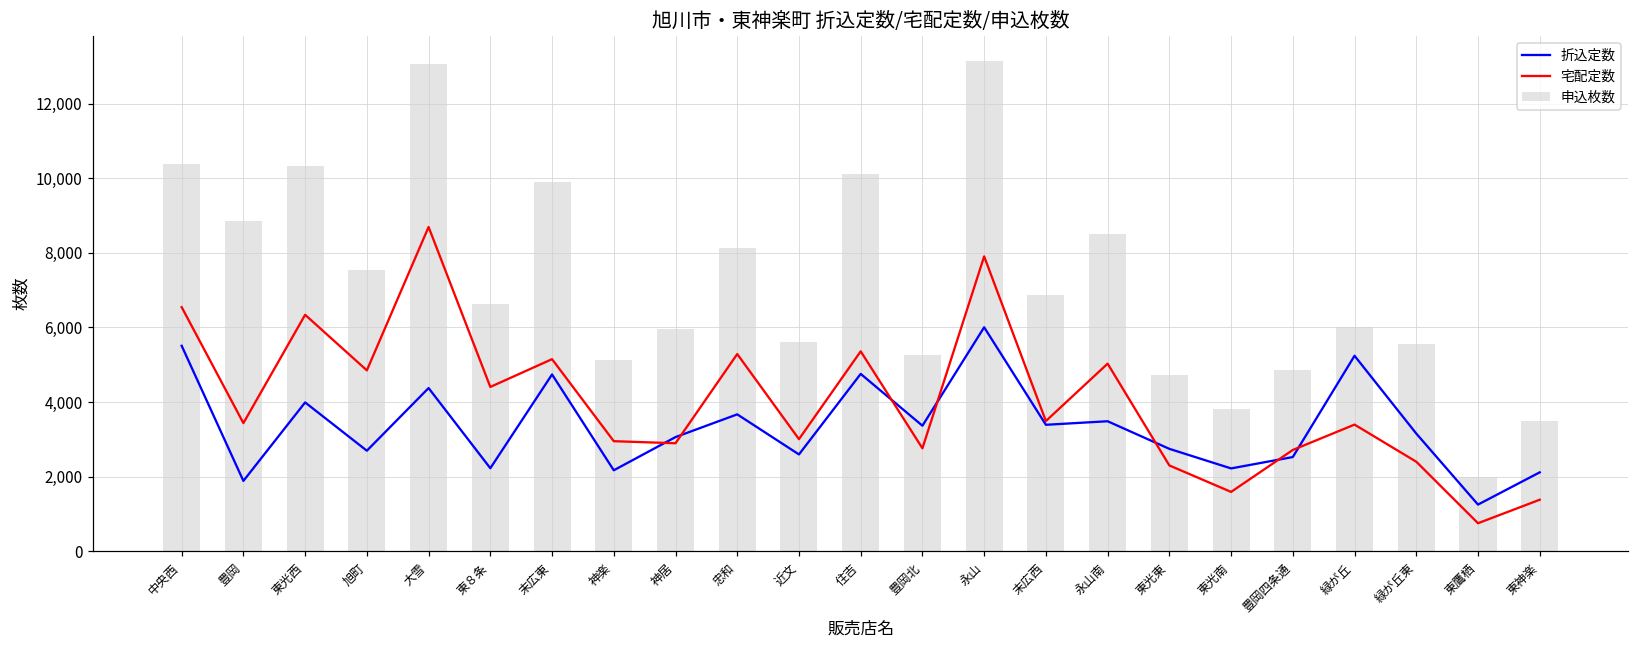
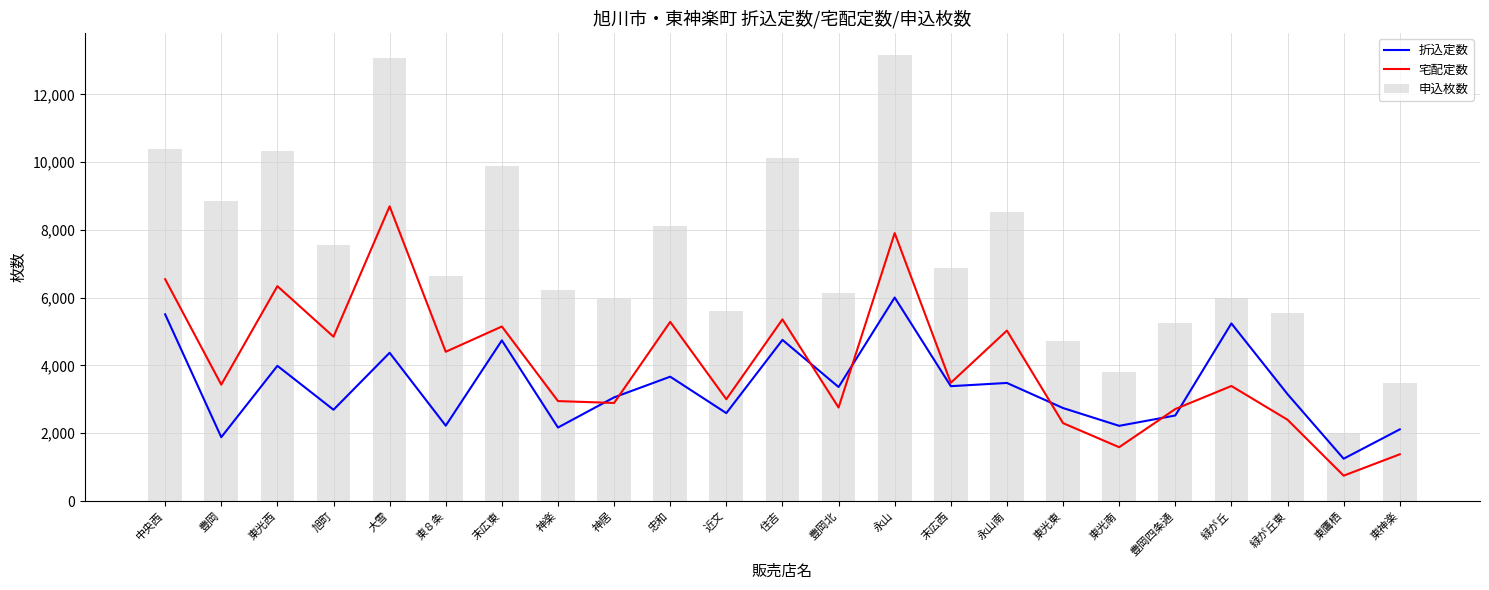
  {
    "折込定数": {
      "中央西": "5,500",
      "豊岡": "1,900",
      "東光西": "4,000",
      "旭町": "2,700",
      "大雪": "4,400",
      "東８条": "2,200",
      "末広東": "4,700",
      "神楽": "2,200",
      "神居": "3,100",
      "忠和": "3,700",
      "近文": "2,600",
      "住吉": "4,800",
      "豊岡北": "3,400",
      "永山": "6,000",
      "末広西": "3,400",
      "永山南": "3,500",
      "東光東": "2,700",
      "東光南": "2,200",
      "豊岡四条通": "2,500",
      "緑が丘": "5,200",
      "緑が丘東": "3,200",
      "東鷹栖": "1,300",
      "東神楽": "2,100"
    },
    "申込枚数": {
      "中央西": "10,400",
      "豊岡": "8,900",
      "東光西": "10,300",
      "旭町": "7,500",
      "大雪": "13,100",
      "東８条": "6,600",
      "末広東": "9,900",
-     "神楽": "5,100",
+     "神楽": "6,200",
      "神居": "6,000",
      "忠和": "8,100",
      "近文": "5,600",
      "住吉": "10,100",
-     "豊岡北": "5,300",
+     "豊岡北": "6,100",
      "永山": "13,200",
      "末広西": "6,900",
      "永山南": "8,500",
      "東光東": "4,700",
      "東光南": "3,800",
-     "豊岡四条通": "4,900",
+     "豊岡四条通": "5,200",
      "緑が丘": "6,000",
      "緑が丘東": "5,600",
      "東鷹栖": "2,000",
      "東神楽": "3,500"
    },
    "宅配定数": {
      "中央西": "6,500",
      "豊岡": "3,400",
      "東光西": "6,300",
      "旭町": "4,900",
      "大雪": "8,700",
      "東８条": "4,400",
      "末広東": "5,200",
      "神楽": "3,000",
      "神居": "2,900",
      "忠和": "5,300",
      "近文": "3,000",
      "住吉": "5,400",
      "豊岡北": "2,800",
      "永山": "7,900",
      "末広西": "3,500",
      "永山南": "5,000",
      "東光東": "2,300",
      "東光南": "1,600",
      "豊岡四条通": "2,700",
      "緑が丘": "3,400",
      "緑が丘東": "2,400",
      "東鷹栖": "800",
      "東神楽": "1,400"
    }
  }
